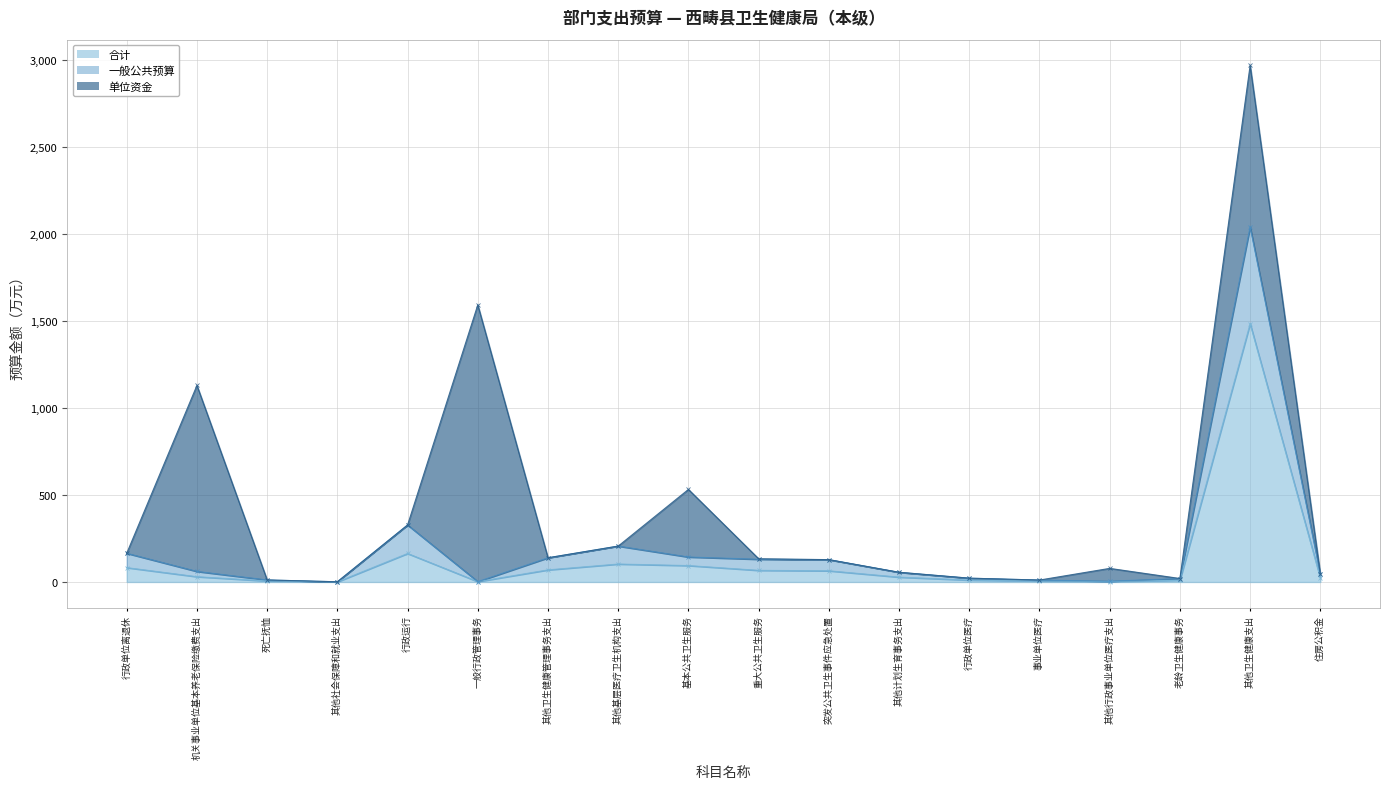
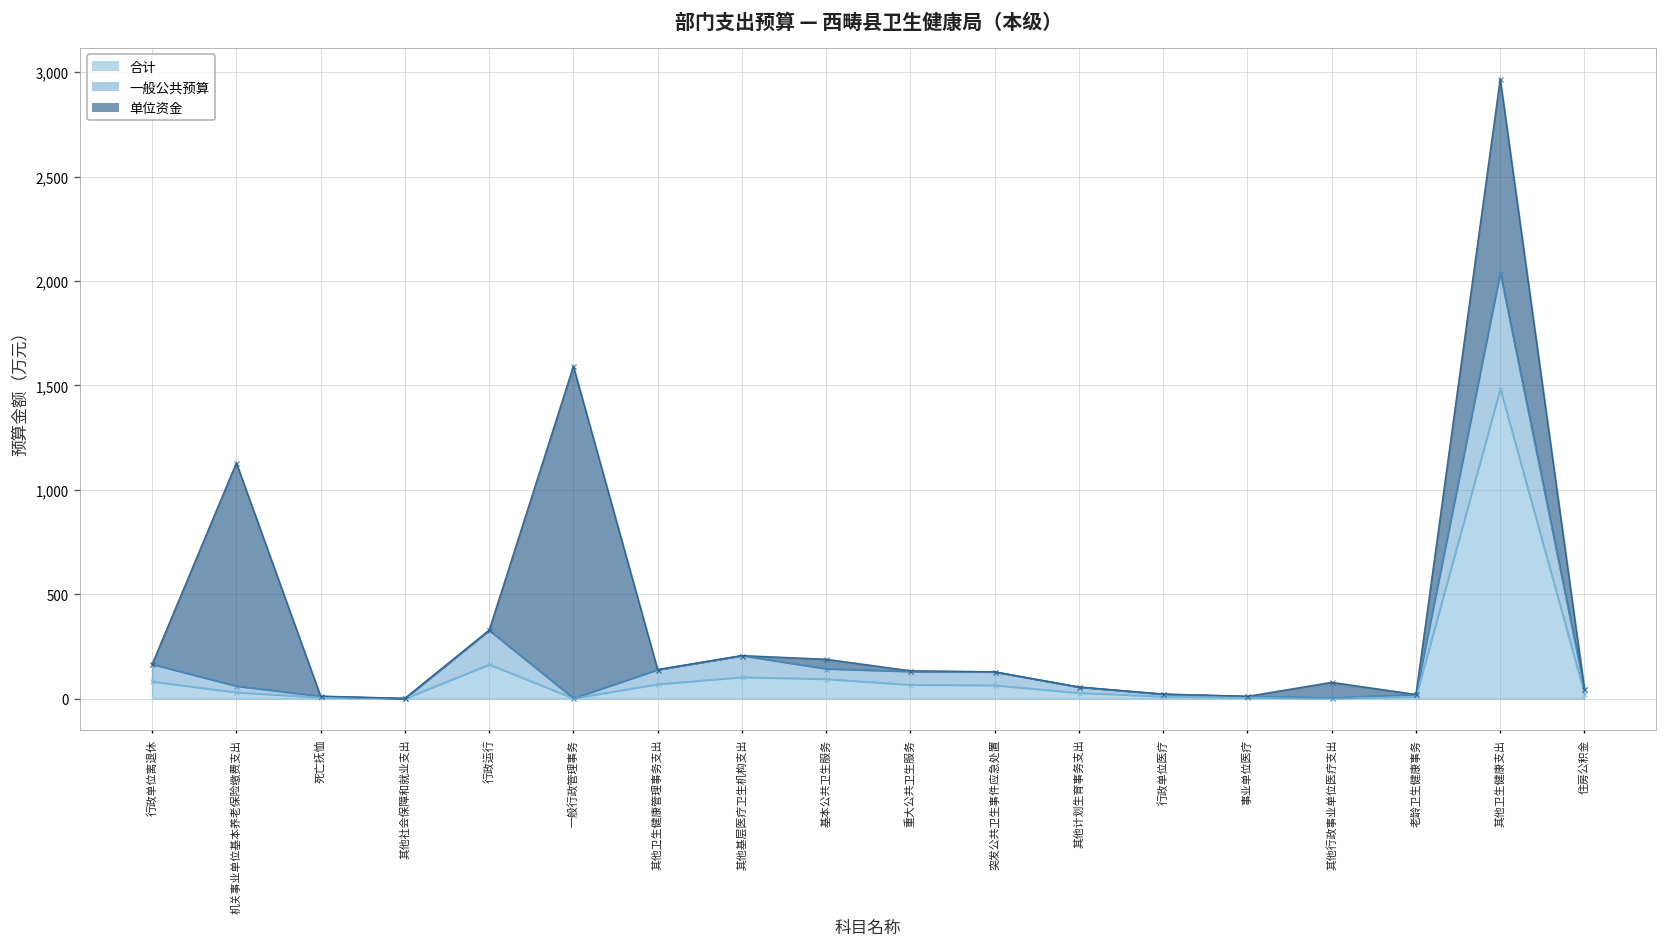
  {
    "单位资金": {
      "机关事业单位基本养老保险缴费支出": "1,070",
      "一般行政管理事务": "1,590",
-     "基本公共卫生服务": "390",
+     "基本公共卫生服务": "50",
      "其他行政事业单位医疗支出": "70",
      "其他卫生健康支出": "930"
    }
  }
